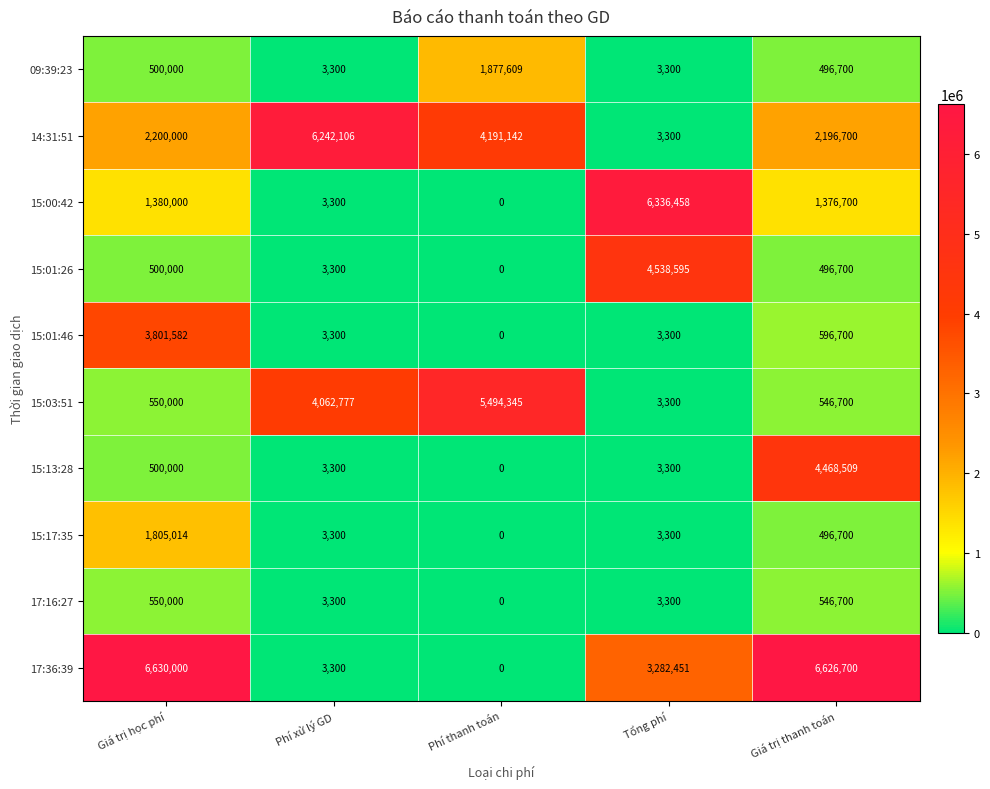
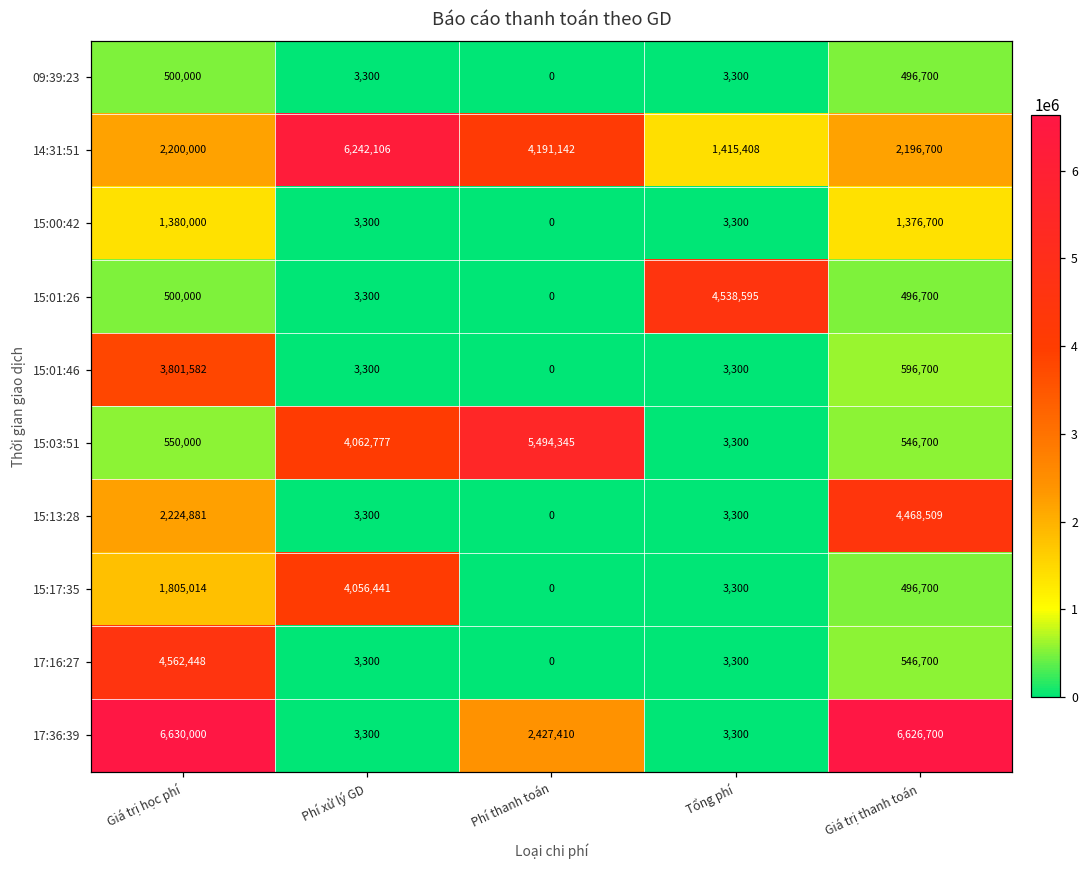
  {
    "09:39:23": {
      "Giá trị học phí": "500,000",
      "Phí xử lý GD": "3,300",
-     "Phí thanh toán": "1,877,609",
+     "Phí thanh toán": "0",
      "Tổng phí": "3,300",
      "Giá trị thanh toán": "496,700"
    },
    "14:31:51": {
      "Giá trị học phí": "2,200,000",
      "Phí xử lý GD": "6,242,106",
      "Phí thanh toán": "4,191,142",
-     "Tổng phí": "3,300",
+     "Tổng phí": "1,415,408",
      "Giá trị thanh toán": "2,196,700"
    },
    "15:00:42": {
      "Giá trị học phí": "1,380,000",
      "Phí xử lý GD": "3,300",
      "Phí thanh toán": "0",
-     "Tổng phí": "6,336,458",
+     "Tổng phí": "3,300",
      "Giá trị thanh toán": "1,376,700"
    },
    "15:01:26": {
      "Giá trị học phí": "500,000",
      "Phí xử lý GD": "3,300",
      "Phí thanh toán": "0",
      "Tổng phí": "4,538,595",
      "Giá trị thanh toán": "496,700"
    },
    "15:01:46": {
      "Giá trị học phí": "3,801,582",
      "Phí xử lý GD": "3,300",
      "Phí thanh toán": "0",
      "Tổng phí": "3,300",
      "Giá trị thanh toán": "596,700"
    },
    "15:03:51": {
      "Giá trị học phí": "550,000",
      "Phí xử lý GD": "4,062,777",
      "Phí thanh toán": "5,494,345",
      "Tổng phí": "3,300",
      "Giá trị thanh toán": "546,700"
    },
    "15:13:28": {
-     "Giá trị học phí": "500,000",
+     "Giá trị học phí": "2,224,881",
      "Phí xử lý GD": "3,300",
      "Phí thanh toán": "0",
      "Tổng phí": "3,300",
      "Giá trị thanh toán": "4,468,509"
    },
    "15:17:35": {
      "Giá trị học phí": "1,805,014",
-     "Phí xử lý GD": "3,300",
+     "Phí xử lý GD": "4,056,441",
      "Phí thanh toán": "0",
      "Tổng phí": "3,300",
      "Giá trị thanh toán": "496,700"
    },
    "17:16:27": {
-     "Giá trị học phí": "550,000",
+     "Giá trị học phí": "4,562,448",
      "Phí xử lý GD": "3,300",
      "Phí thanh toán": "0",
      "Tổng phí": "3,300",
      "Giá trị thanh toán": "546,700"
    },
    "17:36:39": {
      "Giá trị học phí": "6,630,000",
      "Phí xử lý GD": "3,300",
-     "Phí thanh toán": "0",
-     "Tổng phí": "3,282,451",
+     "Phí thanh toán": "2,427,410",
+     "Tổng phí": "3,300",
      "Giá trị thanh toán": "6,626,700"
    }
  }
